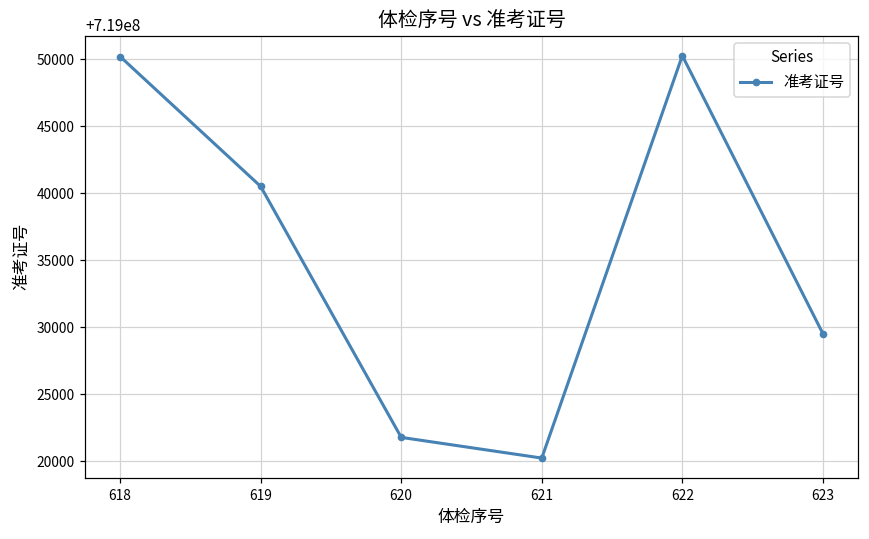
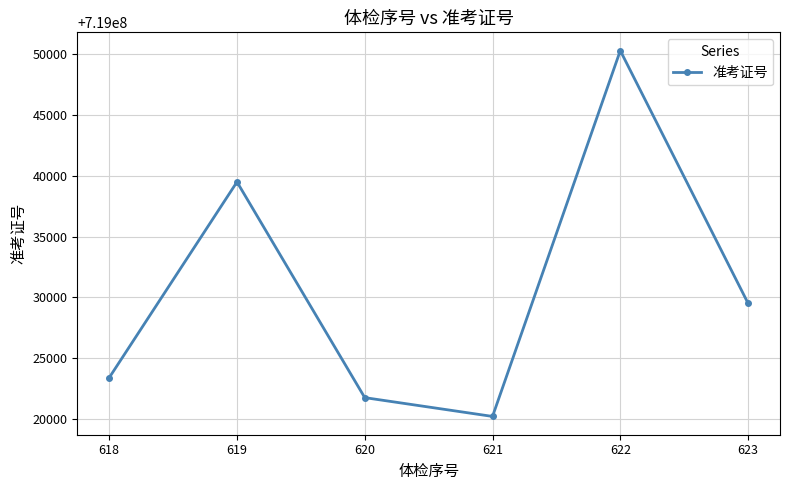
  {
-   "618": 719050200,
-   "619": 719040500,
+   "618": 719023400,
+   "619": 719039500,
    "620": 719021800,
    "621": 719020200,
    "622": 719050300,
    "623": 719029500
  }
